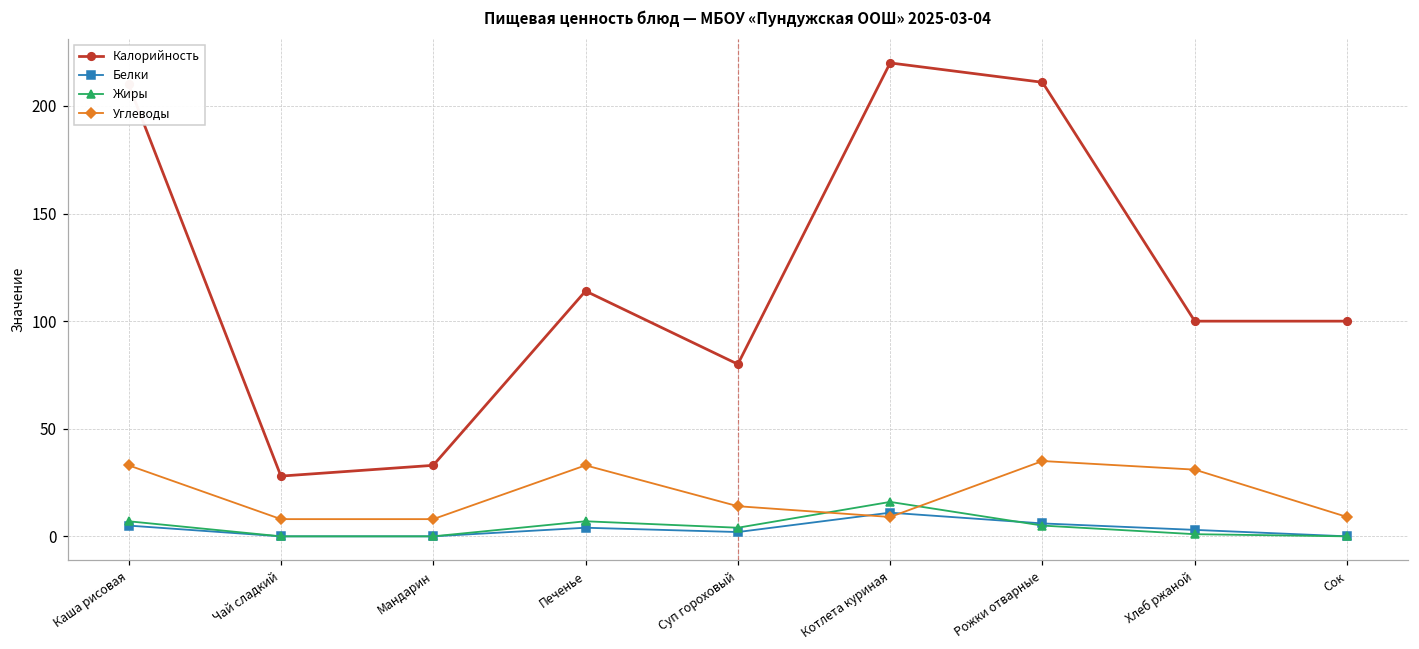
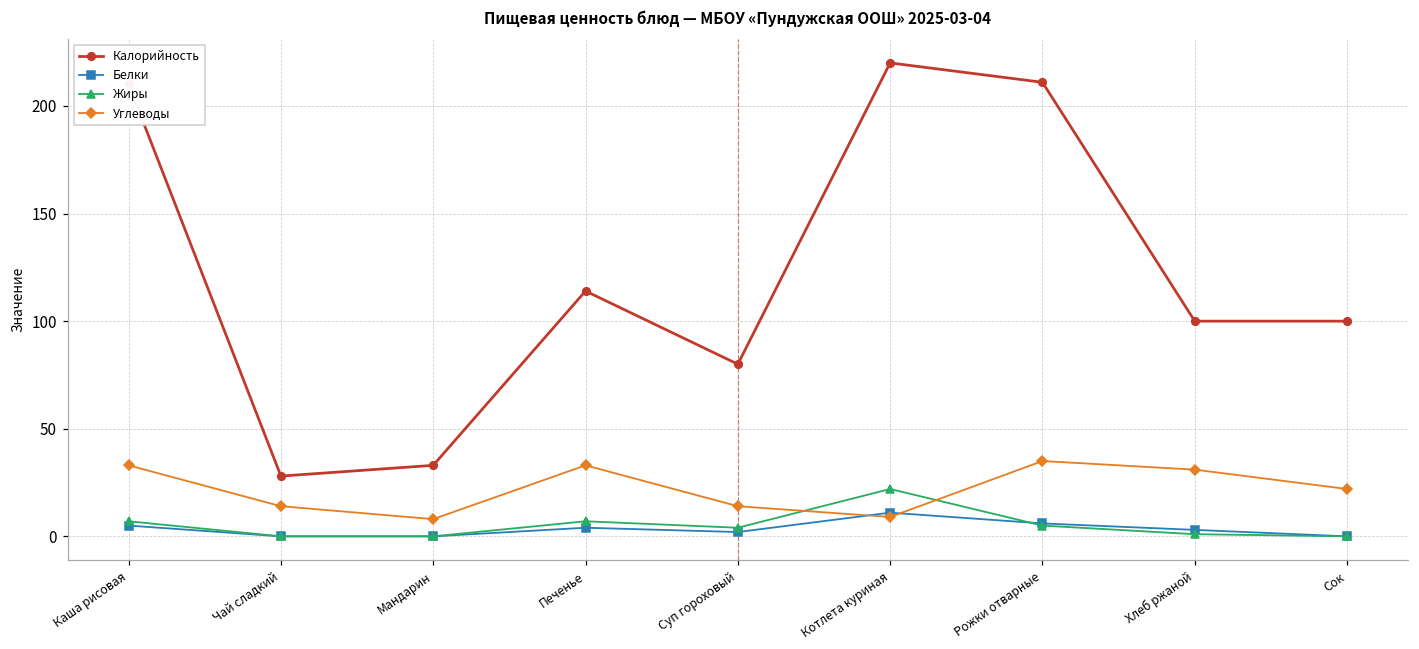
  {
    "Калорийность": {
      "Чай сладкий": 28,
      "Мандарин": 33,
      "Печенье": 114,
      "Суп гороховый": 80,
      "Котлета куриная": 220,
      "Рожки отварные": 211,
      "Хлеб ржаной": 100,
      "Сок": 100
    },
    "Белки": {
      "Каша рисовая": 5,
      "Печенье": 4,
      "Суп гороховый": 2,
      "Котлета куриная": 11,
      "Хлеб ржаной": 3
    },
    "Жиры": {
      "Каша рисовая": 7,
      "Печенье": 7,
      "Суп гороховый": 4,
-     "Котлета куриная": 16,
+     "Котлета куриная": 22,
      "Хлеб ржаной": 1
    },
    "Углеводы": {
      "Каша рисовая": 33,
-     "Чай сладкий": 8,
+     "Чай сладкий": 14,
      "Мандарин": 8,
      "Печенье": 33,
      "Суп гороховый": 14,
      "Котлета куриная": 9,
      "Рожки отварные": 35,
      "Хлеб ржаной": 31,
-     "Сок": 9
+     "Сок": 22
    }
  }
